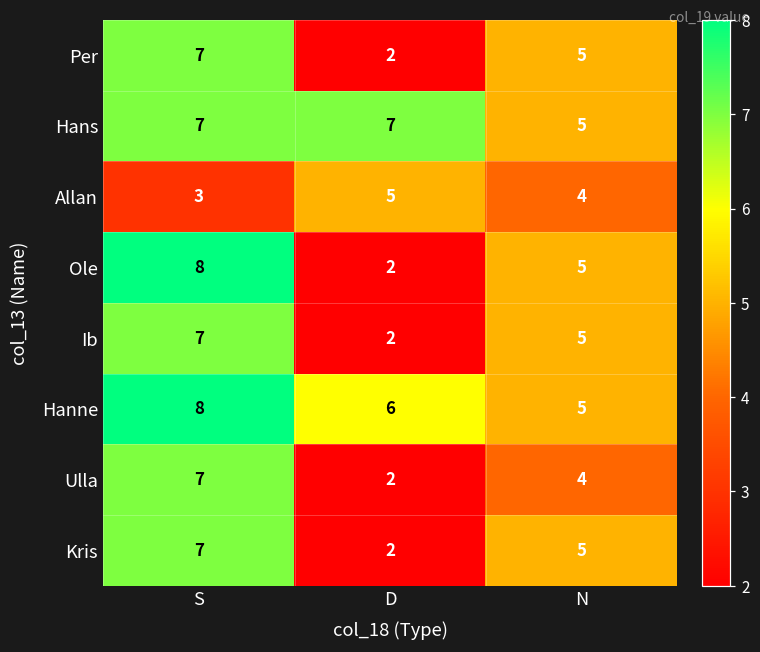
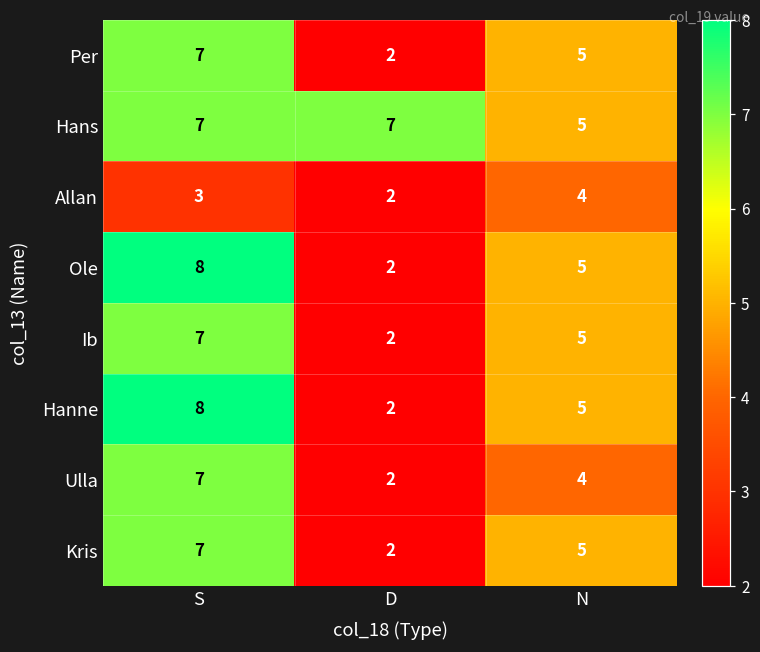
  {
    "Per": {
      "S": 7,
      "D": 2,
      "N": 5
    },
    "Hans": {
      "S": 7,
      "D": 7,
      "N": 5
    },
    "Allan": {
      "S": 3,
-     "D": 5,
+     "D": 2,
      "N": 4
    },
    "Ole": {
      "S": 8,
      "D": 2,
      "N": 5
    },
    "Ib": {
      "S": 7,
      "D": 2,
      "N": 5
    },
    "Hanne": {
      "S": 8,
-     "D": 6,
+     "D": 2,
      "N": 5
    },
    "Ulla": {
      "S": 7,
      "D": 2,
      "N": 4
    },
    "Kris": {
      "S": 7,
      "D": 2,
      "N": 5
    }
  }
